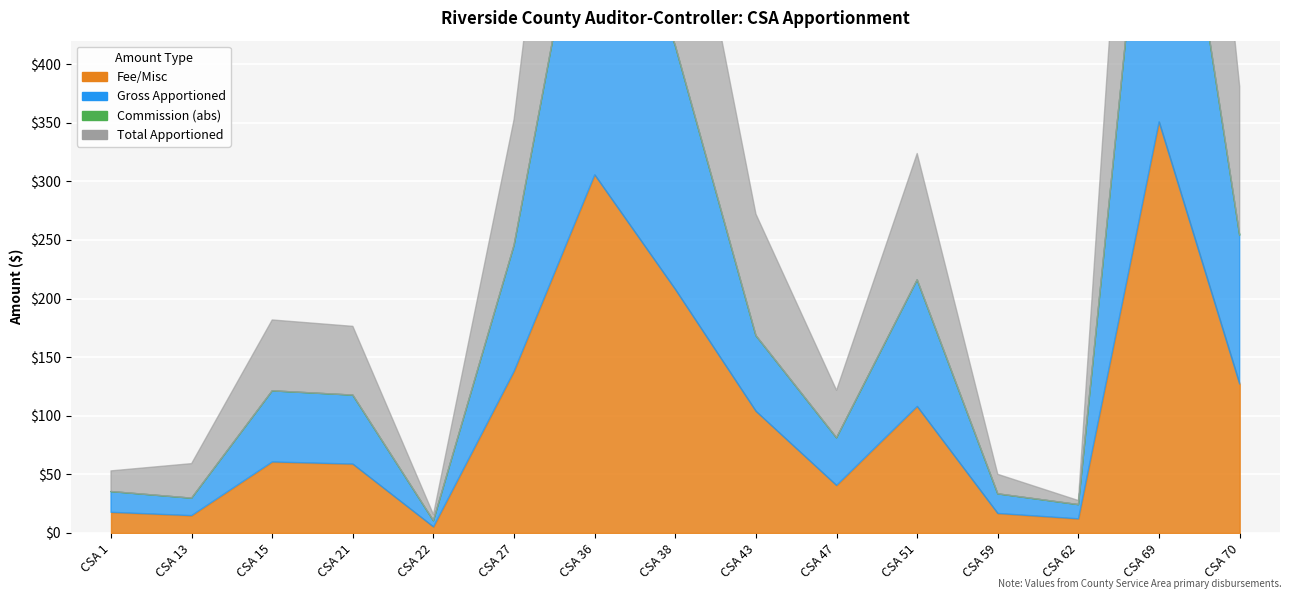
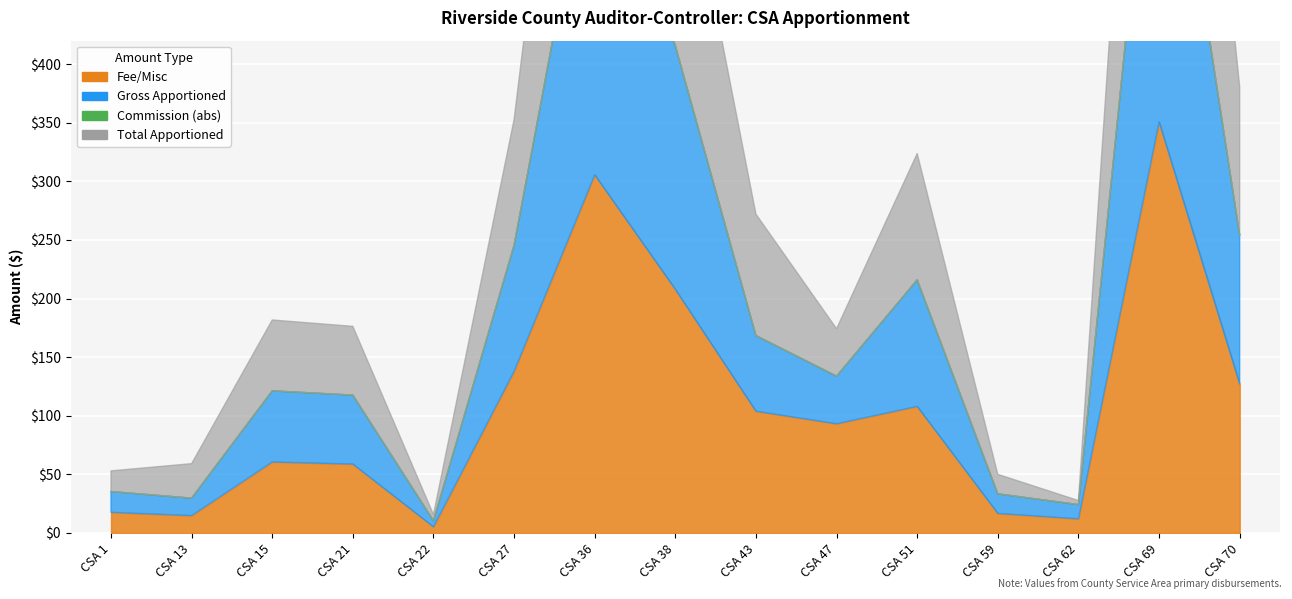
  {
    "Fee/Misc": {
      "CSA 1": "$18",
      "CSA 13": "$15",
      "CSA 15": "$61",
      "CSA 21": "$59",
      "CSA 22": "$5",
      "CSA 27": "$138",
      "CSA 36": "$306",
      "CSA 38": "$208",
      "CSA 43": "$104",
-     "CSA 47": "$41",
+     "CSA 47": "$93",
      "CSA 51": "$108",
      "CSA 59": "$17",
      "CSA 62": "$12",
      "CSA 69": "$351",
      "CSA 70": "$127"
    },
    "Total Apportioned": {
      "CSA 1": "$18",
      "CSA 13": "$29",
      "CSA 15": "$60",
      "CSA 21": "$59",
      "CSA 22": "$5",
      "CSA 27": "$107",
      "CSA 43": "$104",
      "CSA 47": "$41",
      "CSA 51": "$108",
      "CSA 59": "$17",
      "CSA 62": "$3",
      "CSA 70": "$127"
    }
  }
